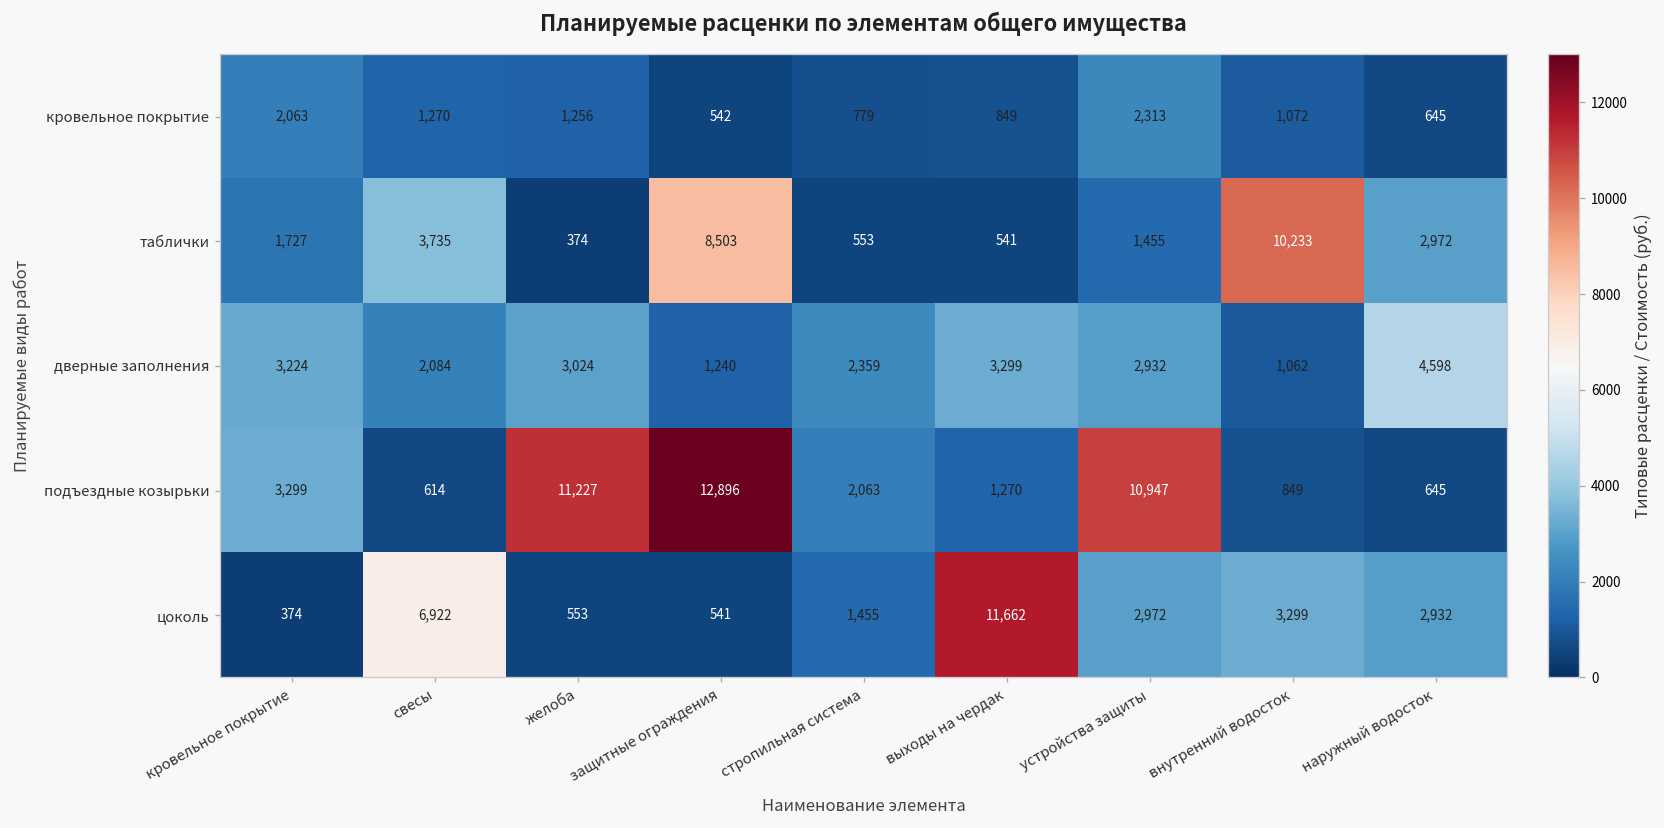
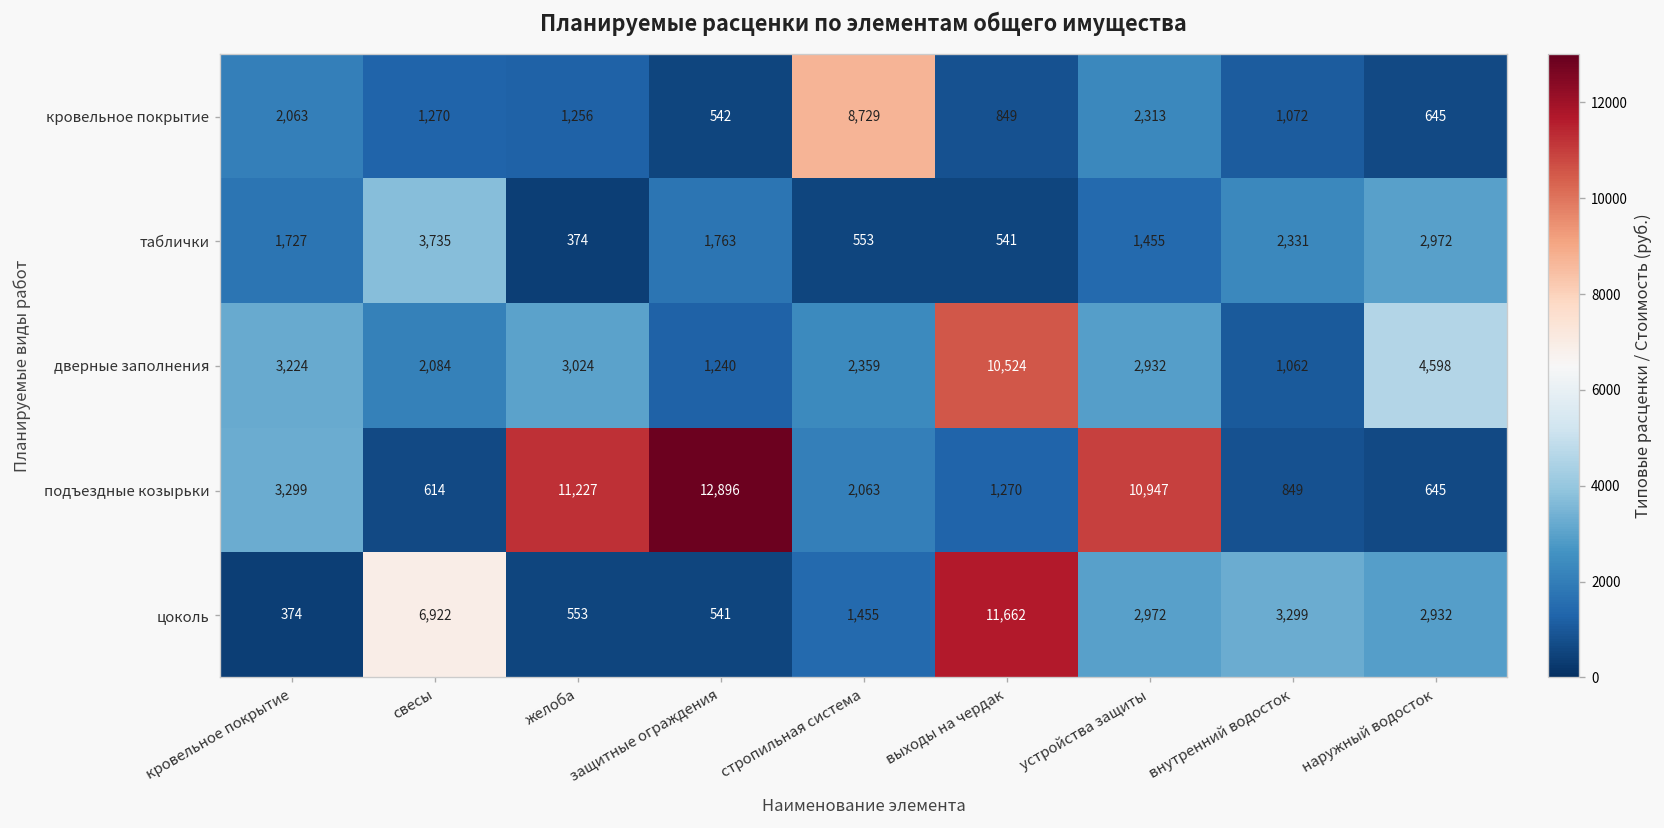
  {
    "кровельное покрытие": {
      "кровельное покрытие": "2,063",
      "свесы": "1,270",
      "желоба": "1,256",
      "защитные ограждения": "542",
-     "стропильная система": "779",
+     "стропильная система": "8,729",
      "выходы на чердак": "849",
      "устройства защиты": "2,313",
      "внутренний водосток": "1,072",
      "наружный водосток": "645"
    },
    "таблички": {
      "кровельное покрытие": "1,727",
      "свесы": "3,735",
      "желоба": "374",
-     "защитные ограждения": "8,503",
+     "защитные ограждения": "1,763",
      "стропильная система": "553",
      "выходы на чердак": "541",
      "устройства защиты": "1,455",
-     "внутренний водосток": "10,233",
+     "внутренний водосток": "2,331",
      "наружный водосток": "2,972"
    },
    "дверные заполнения": {
      "кровельное покрытие": "3,224",
      "свесы": "2,084",
      "желоба": "3,024",
      "защитные ограждения": "1,240",
      "стропильная система": "2,359",
-     "выходы на чердак": "3,299",
+     "выходы на чердак": "10,524",
      "устройства защиты": "2,932",
      "внутренний водосток": "1,062",
      "наружный водосток": "4,598"
    },
    "подъездные козырьки": {
      "кровельное покрытие": "3,299",
      "свесы": "614",
      "желоба": "11,227",
      "защитные ограждения": "12,896",
      "стропильная система": "2,063",
      "выходы на чердак": "1,270",
      "устройства защиты": "10,947",
      "внутренний водосток": "849",
      "наружный водосток": "645"
    },
    "цоколь": {
      "кровельное покрытие": "374",
      "свесы": "6,922",
      "желоба": "553",
      "защитные ограждения": "541",
      "стропильная система": "1,455",
      "выходы на чердак": "11,662",
      "устройства защиты": "2,972",
      "внутренний водосток": "3,299",
      "наружный водосток": "2,932"
    }
  }
